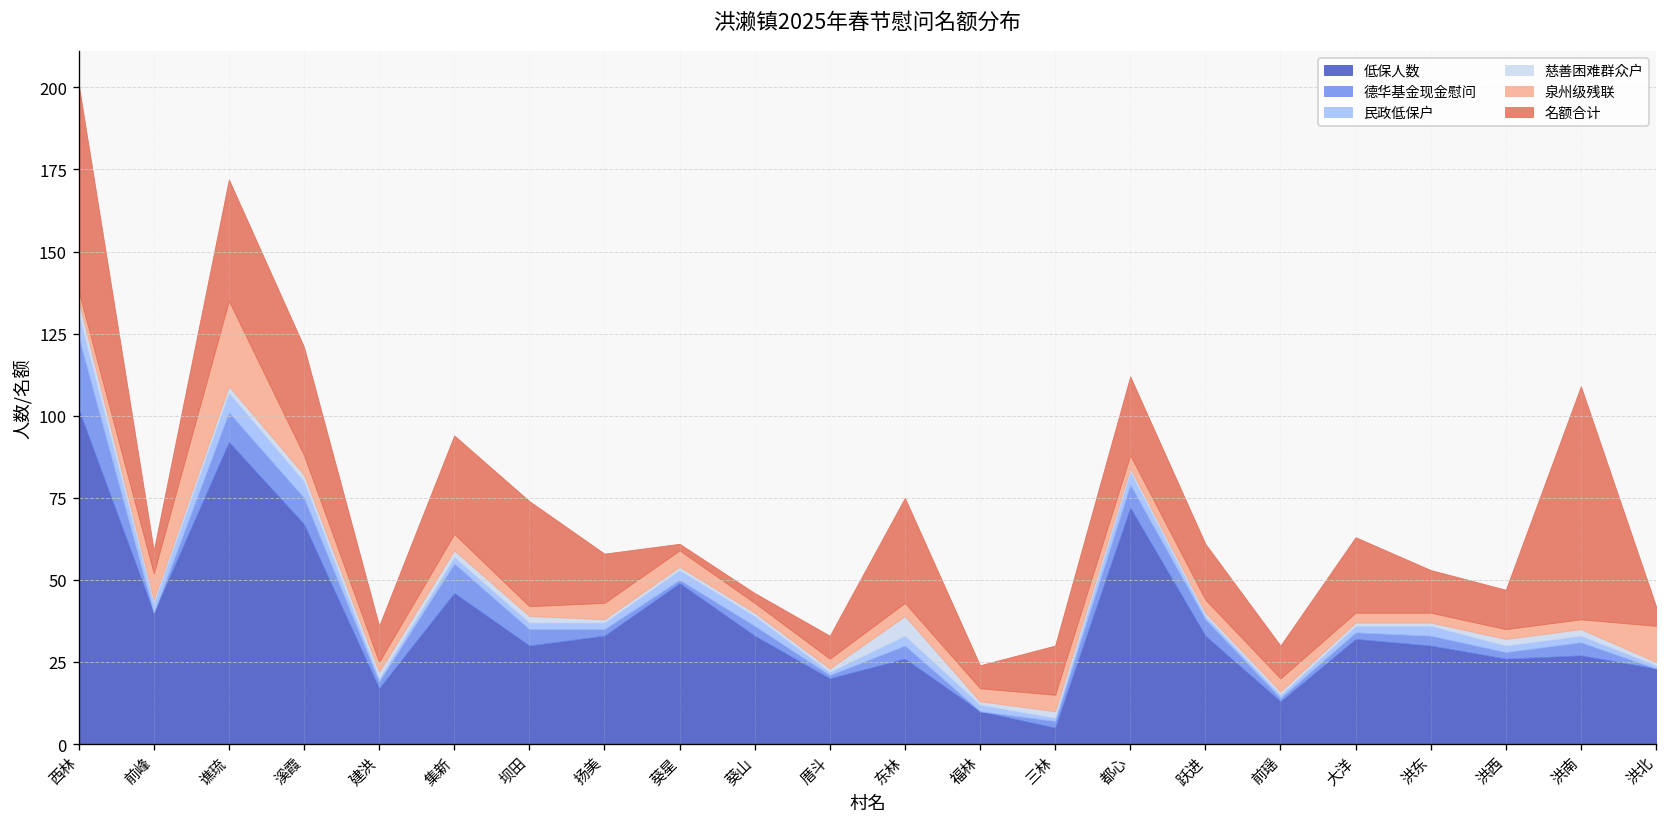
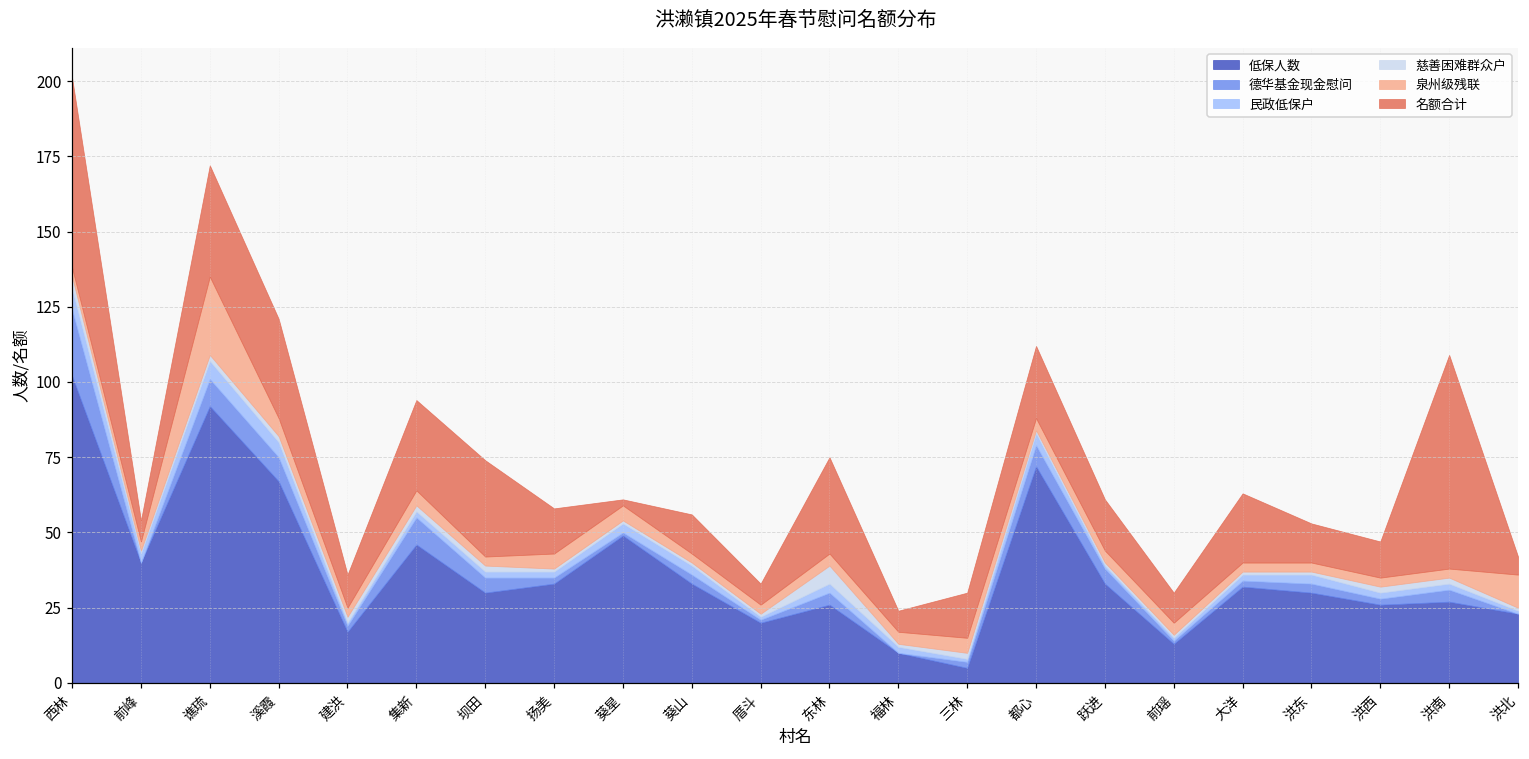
  {
    "低保人数": {
      "西林": 102,
      "谯琉": 92,
      "溪霞": 67,
      "建洪": 17,
      "集新": 46,
      "坝田": 30,
      "扬美": 33,
      "葵星": 49,
      "葵山": 33,
      "厝斗": 20,
      "东林": 26,
      "三林": 5,
      "都心": 72,
      "跃进": 33,
      "前瑶": 13,
      "大洋": 32,
      "洪东": 30,
      "洪西": 26,
      "洪南": 27
    },
    "德华基金现金慰问": {
      "西林": 22,
      "谯琉": 9,
      "溪霞": 8,
      "建洪": 2,
      "集新": 9,
      "坝田": 5,
      "扬美": 2,
      "葵星": 1,
      "葵山": 3,
      "厝斗": 1,
      "东林": 4,
      "三林": 2,
      "都心": 7,
      "跃进": 5,
      "前瑶": 1,
      "大洋": 2,
      "洪东": 3,
      "洪西": 2,
      "洪南": 4
    },
    "泉州级残联": {
      "西林": 3,
-     "前峰": 8,
+     "前峰": 3,
      "谯琉": 26,
      "溪霞": 6,
      "建洪": 3,
      "集新": 5,
      "坝田": 3,
      "扬美": 5,
      "葵星": 5,
      "葵山": 3,
      "厝斗": 3,
      "东林": 4,
      "福林": 4,
      "三林": 5,
      "都心": 4,
      "跃进": 4,
      "前瑶": 4,
      "大洋": 3,
      "洪东": 3,
      "洪西": 3,
      "洪南": 3,
      "洪北": 11
    },
    "名额合计": {
      "西林": 63,
      "前峰": 7,
      "谯琉": 37,
      "溪霞": 33,
      "建洪": 11,
      "集新": 30,
      "坝田": 32,
      "扬美": 15,
      "葵星": 2,
-     "葵山": 3,
+     "葵山": 13,
      "厝斗": 7,
      "东林": 32,
      "福林": 7,
      "三林": 15,
      "都心": 24,
      "跃进": 17,
      "前瑶": 10,
      "大洋": 23,
      "洪东": 13,
      "洪西": 12,
      "洪南": 71,
      "洪北": 6
    }
  }
